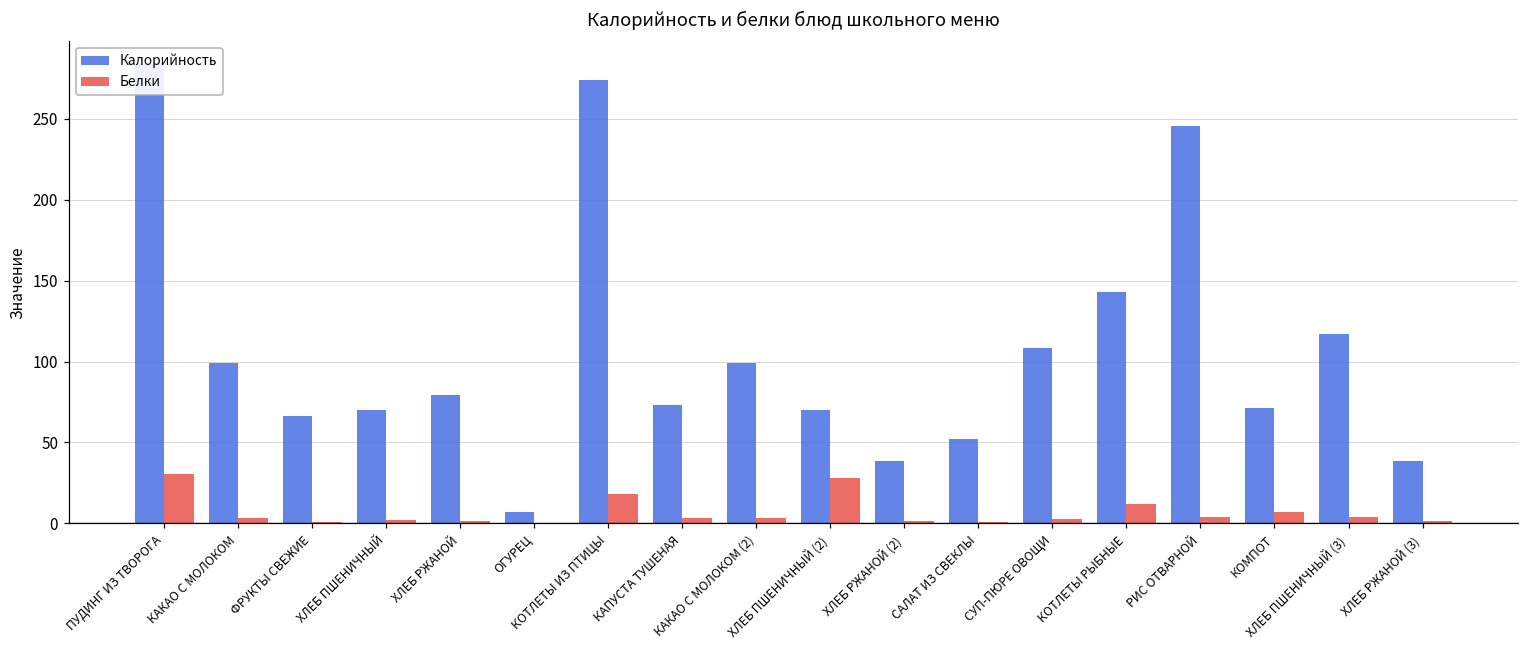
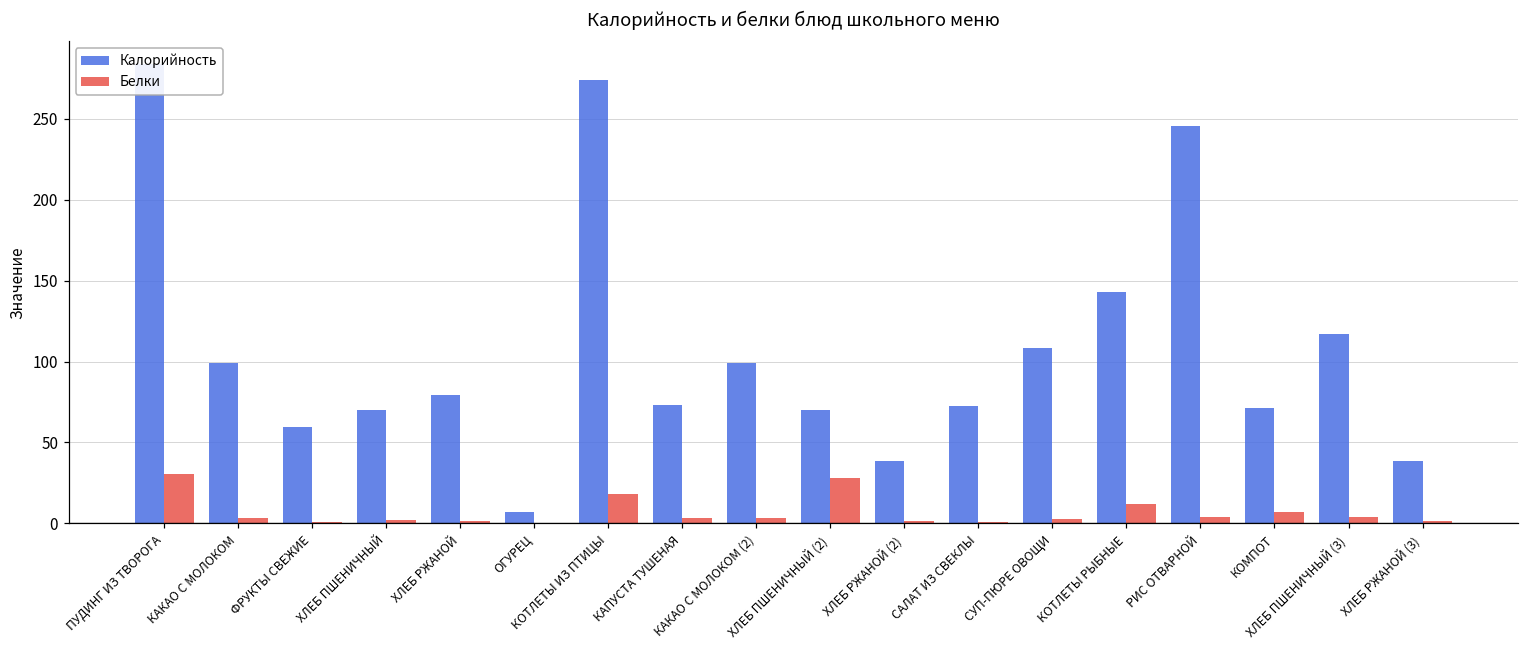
  {
    "Калорийность": {
      "КАКАО С МОЛОКОМ": 99,
-     "ФРУКТЫ СВЕЖИЕ": 67,
+     "ФРУКТЫ СВЕЖИЕ": 60,
      "ХЛЕБ ПШЕНИЧНЫЙ": 70,
      "ХЛЕБ РЖАНОЙ": 79,
      "ОГУРЕЦ": 7,
      "КОТЛЕТЫ ИЗ ПТИЦЫ": 274,
      "КАПУСТА ТУШЕНАЯ": 73,
      "КАКАО С МОЛОКОМ (2)": 99,
      "ХЛЕБ ПШЕНИЧНЫЙ (2)": 70,
      "ХЛЕБ РЖАНОЙ (2)": 39,
-     "САЛАТ ИЗ СВЕКЛЫ": 52,
+     "САЛАТ ИЗ СВЕКЛЫ": 72,
      "СУП-ПЮРЕ ОВОЩИ": 109,
      "КОТЛЕТЫ РЫБНЫЕ": 143,
      "РИС ОТВАРНОЙ": 246,
      "КОМПОТ": 71,
      "ХЛЕБ ПШЕНИЧНЫЙ (3)": 117,
      "ХЛЕБ РЖАНОЙ (3)": 39
    },
    "Белки": {
      "ПУДИНГ ИЗ ТВОРОГА": 31,
      "КАКАО С МОЛОКОМ": 3,
      "ХЛЕБ ПШЕНИЧНЫЙ": 2,
      "КОТЛЕТЫ ИЗ ПТИЦЫ": 18,
      "КАПУСТА ТУШЕНАЯ": 4,
      "КАКАО С МОЛОКОМ (2)": 3,
      "ХЛЕБ ПШЕНИЧНЫЙ (2)": 28,
      "СУП-ПЮРЕ ОВОЩИ": 3,
      "КОТЛЕТЫ РЫБНЫЕ": 12,
      "РИС ОТВАРНОЙ": 4,
      "КОМПОТ": 7,
      "ХЛЕБ ПШЕНИЧНЫЙ (3)": 4
    }
  }
